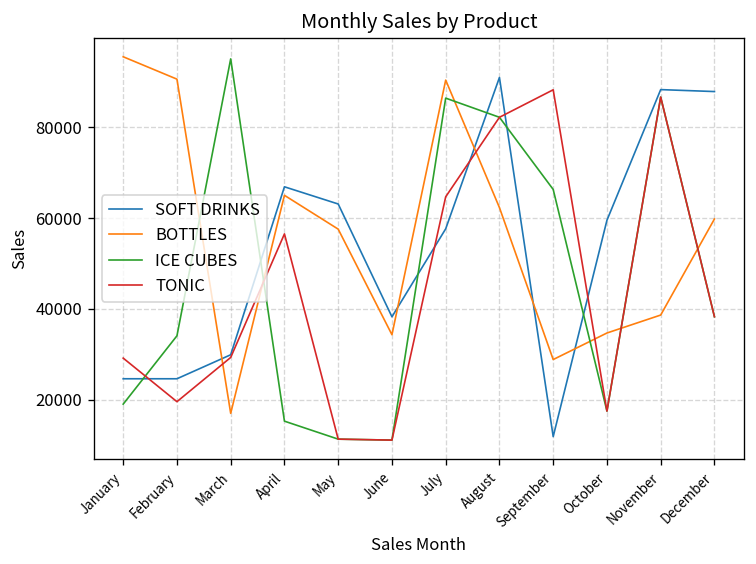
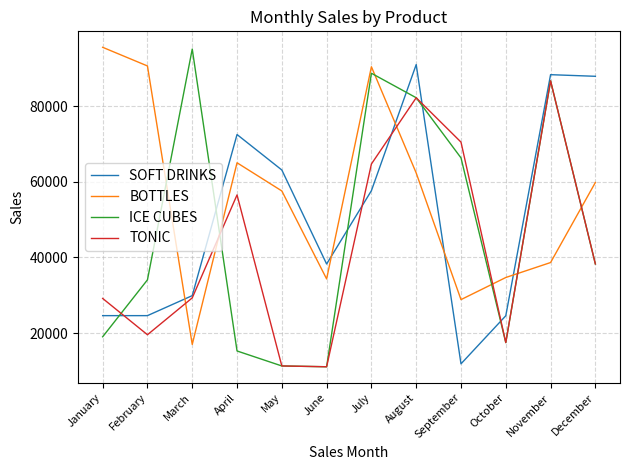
  {
    "SOFT DRINKS": {
      "January": 25000,
      "February": 25000,
-     "April": 67000,
+     "April": 72000,
      "May": 63000,
      "June": 38000,
      "July": 58000,
      "August": 91000,
      "September": 12000,
-     "October": 60000,
+     "October": 25000,
      "November": 88000,
      "December": 88000
    },
    "BOTTLES": {
      "January": 96000,
      "February": 91000,
      "March": 17000,
      "April": 65000,
      "May": 58000,
      "June": 34000,
      "July": 90000,
      "August": 62000,
      "September": 29000,
      "October": 35000,
      "November": 39000,
      "December": 60000
    },
    "ICE CUBES": {
      "January": 19000,
      "February": 34000,
      "March": 95000,
      "April": 15000,
-     "July": 86000,
+     "July": 89000,
      "September": 66000
    },
    "TONIC": {
      "January": 29000,
      "February": 20000,
      "April": 57000,
      "July": 65000,
-     "September": 88000
+     "September": 70000
    }
  }
